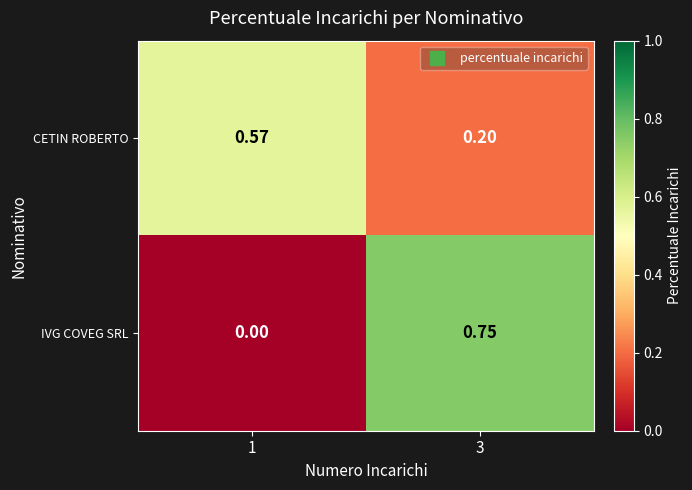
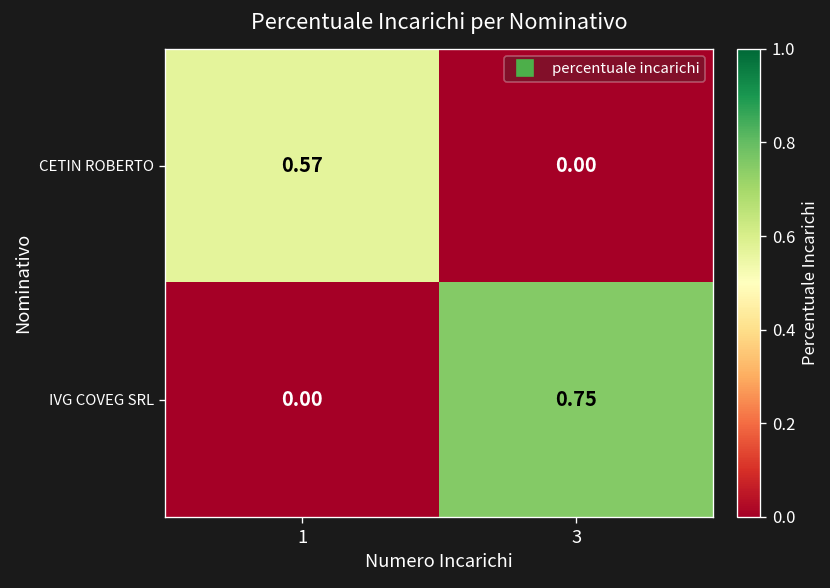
  {
    "CETIN ROBERTO": {
      "1": 0.57,
-     "3": 0.20
+     "3": 0.00
    },
    "IVG COVEG SRL": {
      "1": 0.00,
      "3": 0.75
    }
  }
